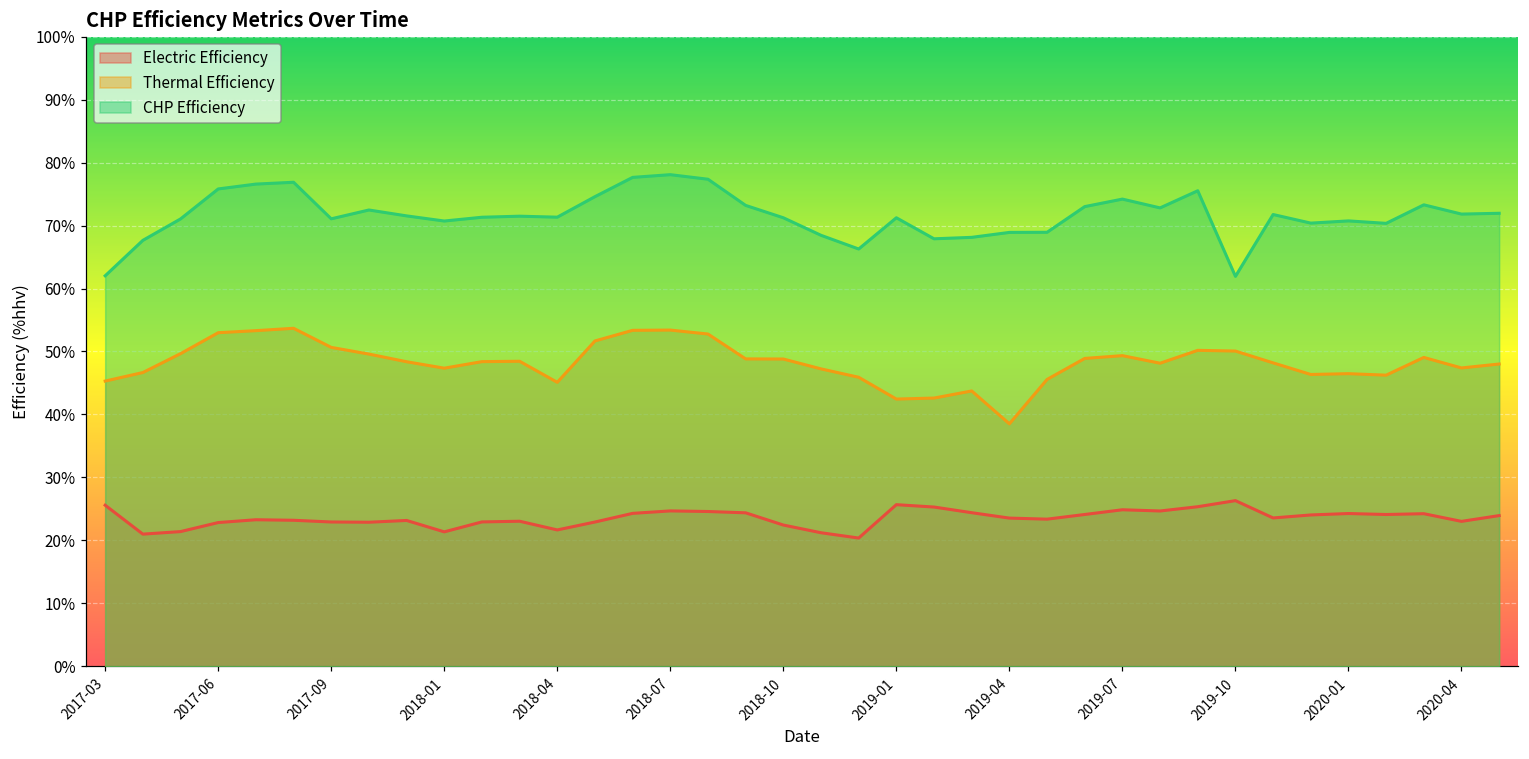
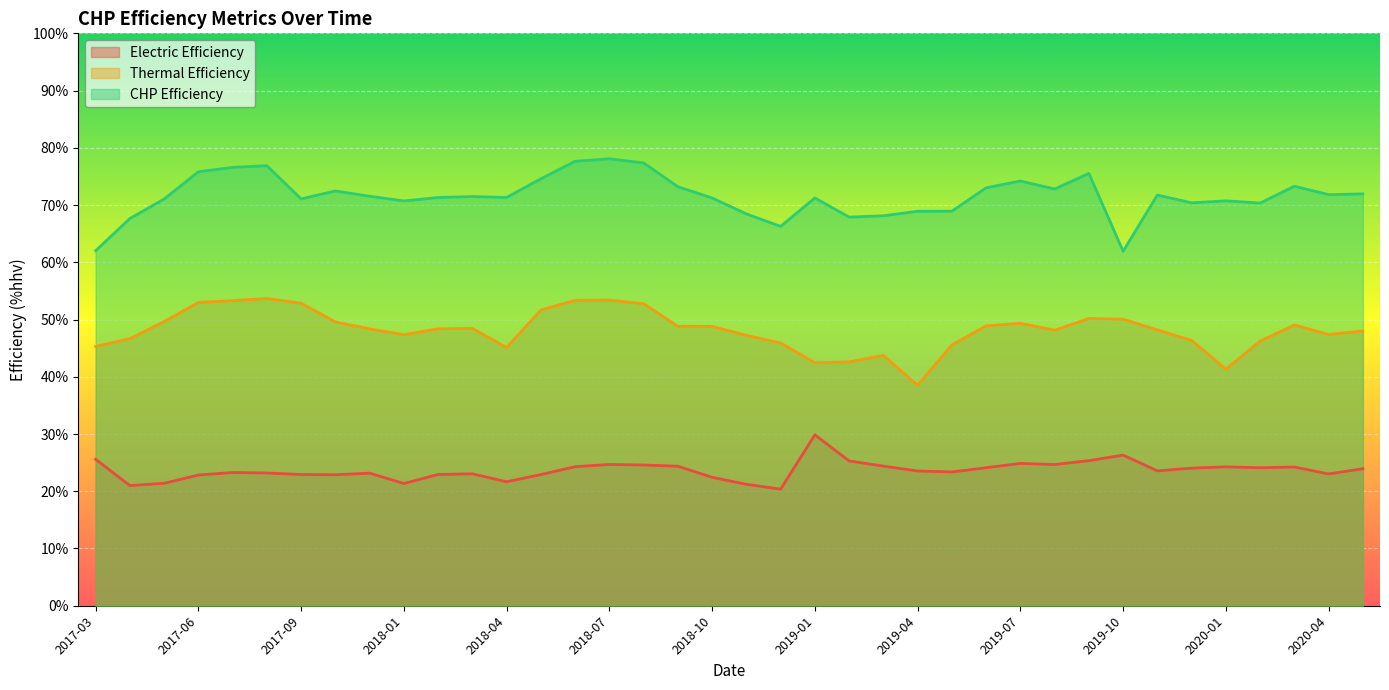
  {
    "Electric Efficiency": {
      "2017-03": "26%",
      "2017-06": "23%",
      "2017-09": "23%",
      "2018-01": "21%",
      "2018-04": "22%",
      "2018-07": "25%",
      "2018-10": "22%",
-     "2019-01": "26%",
+     "2019-01": "30%",
      "2019-04": "24%",
      "2019-07": "25%",
      "2019-10": "26%",
      "2020-01": "24%",
      "2020-04": "23%"
    },
    "Thermal Efficiency": {
      "2017-03": "45%",
      "2017-06": "53%",
-     "2017-09": "51%",
+     "2017-09": "53%",
      "2018-01": "47%",
      "2018-04": "45%",
      "2018-07": "53%",
      "2018-10": "49%",
      "2019-01": "42%",
      "2019-04": "39%",
      "2019-07": "49%",
      "2019-10": "50%",
-     "2020-01": "46%",
+     "2020-01": "41%",
      "2020-04": "47%"
    },
    "CHP Efficiency": {
      "2017-03": "62%",
      "2017-06": "76%",
      "2017-09": "71%",
      "2018-01": "71%",
      "2018-04": "71%",
      "2018-07": "78%",
      "2018-10": "71%",
      "2019-01": "71%",
      "2019-04": "69%",
      "2019-07": "74%",
      "2019-10": "62%",
      "2020-01": "71%",
      "2020-04": "72%"
    }
  }
